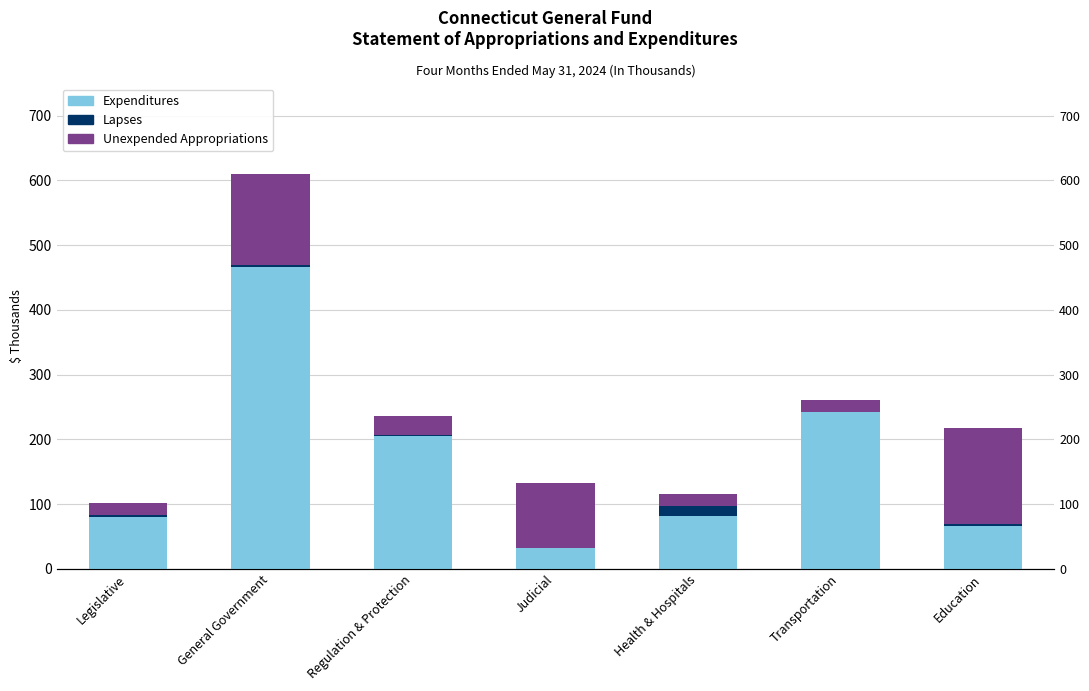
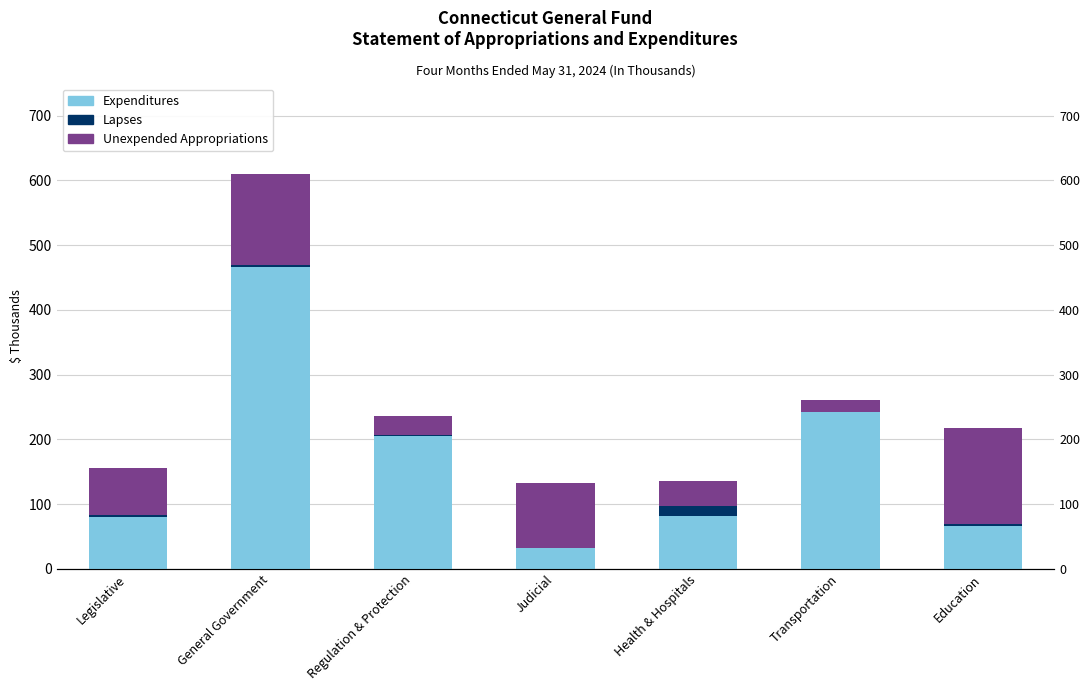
  {
    "Expenditures": {
      "Legislative": 80,
      "General Government": 470,
      "Regulation & Protection": 210,
      "Judicial": 30,
      "Health & Hospitals": 80,
      "Transportation": 240,
      "Education": 70
    },
    "Lapses": {
      "Judicial": 0,
      "Health & Hospitals": 20,
      "Transportation": 0
    },
    "Unexpended Appropriations": {
-     "Legislative": 20,
+     "Legislative": 70,
      "General Government": 140,
      "Regulation & Protection": 30,
      "Judicial": 100,
-     "Health & Hospitals": 20,
+     "Health & Hospitals": 40,
      "Transportation": 20,
      "Education": 150
    }
  }
